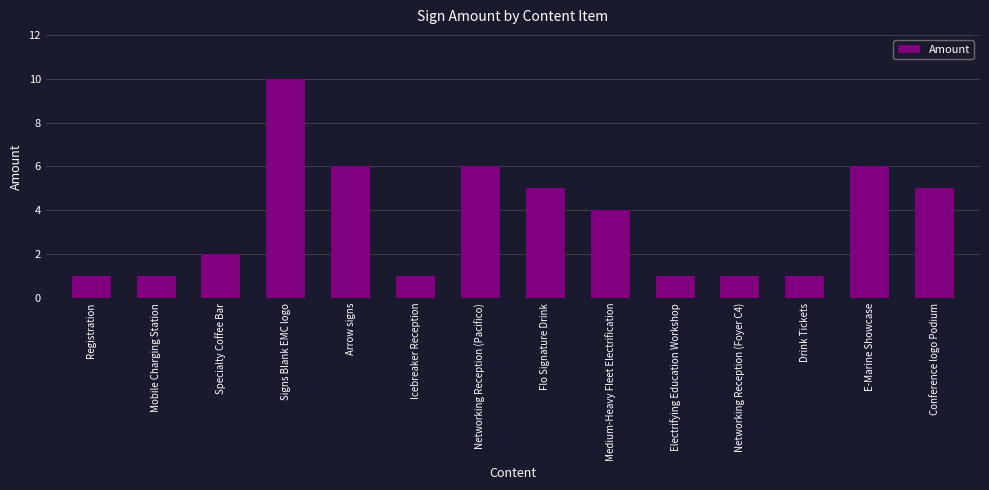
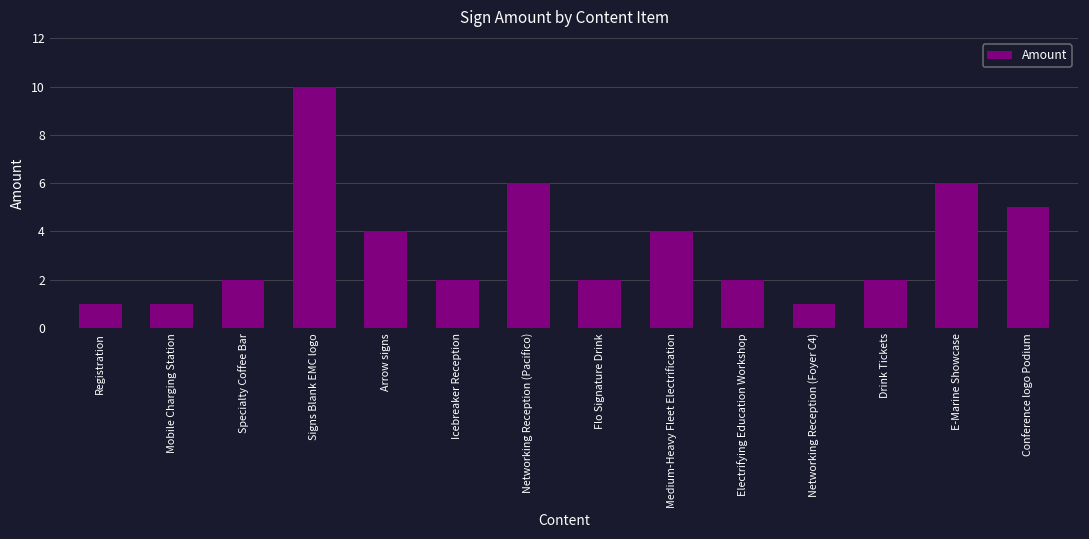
  {
    "Registration": 1,
    "Mobile Charging Station": 1,
    "Specialty Coffee Bar": 2,
    "Signs Blank EMC logo": 10,
-   "Arrow signs": 6,
-   "Icebreaker Reception": 1,
+   "Arrow signs": 4,
+   "Icebreaker Reception": 2,
    "Networking Reception (Pacifico)": 6,
-   "Flo Signature Drink": 5,
+   "Flo Signature Drink": 2,
    "Medium-Heavy Fleet Electrification": 4,
-   "Electrifying Education Workshop": 1,
+   "Electrifying Education Workshop": 2,
    "Networking Reception (Foyer C4)": 1,
-   "Drink Tickets": 1,
+   "Drink Tickets": 2,
    "E-Marine Showcase": 6,
    "Conference logo Podium": 5
  }
